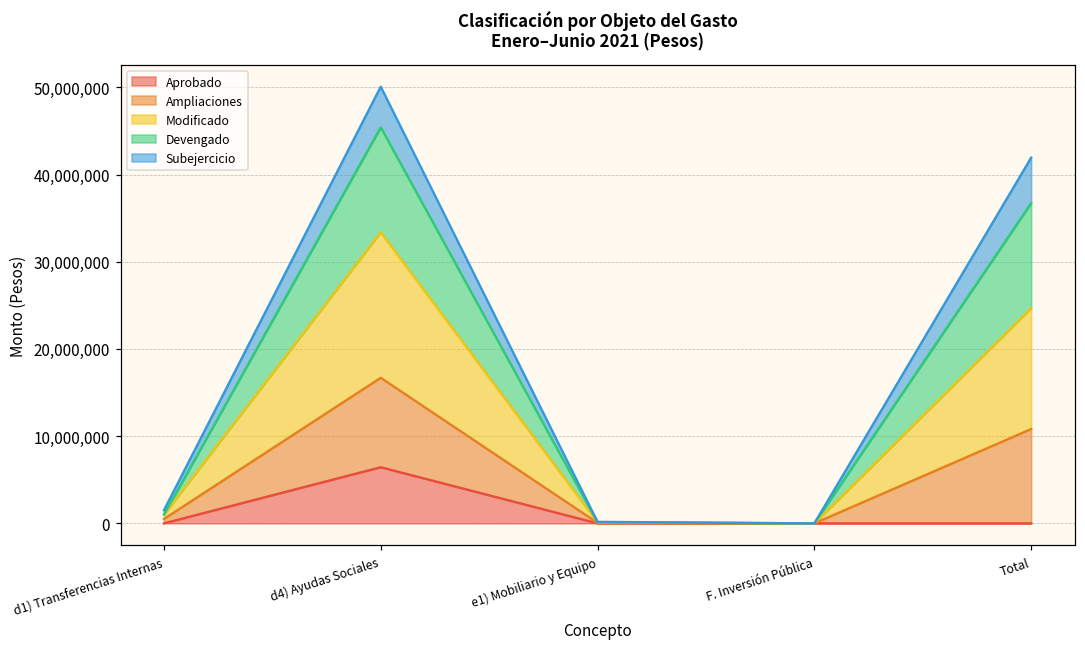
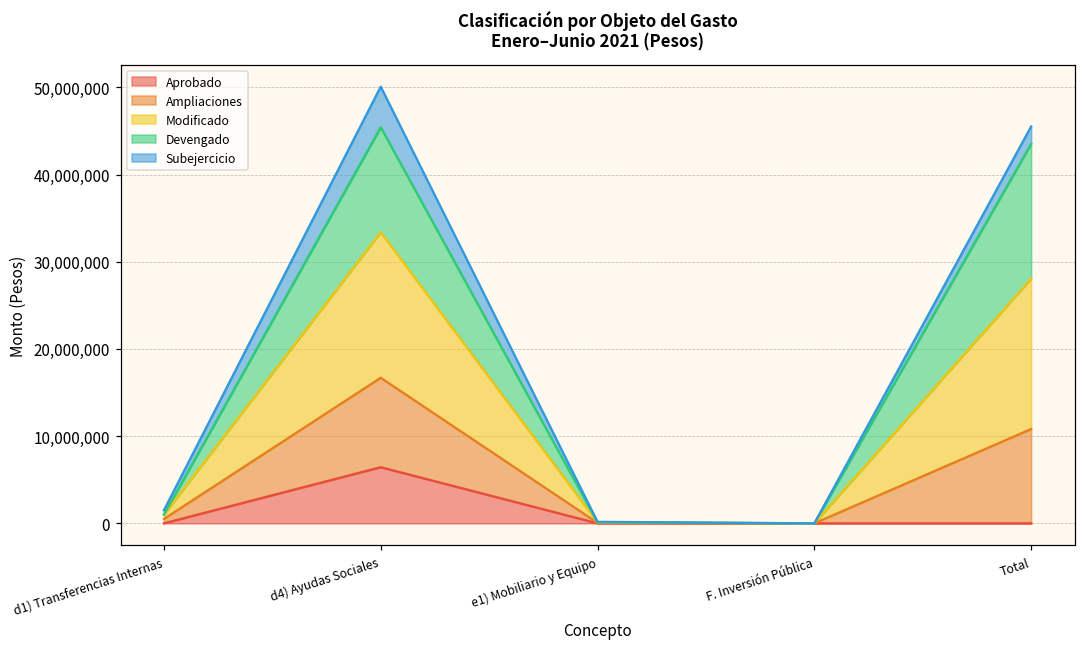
  {
    "Modificado": {
      "d4) Ayudas Sociales": "17,000,000",
-     "Total": "14,000,000"
+     "Total": "17,000,000"
    },
    "Devengado": {
      "d4) Ayudas Sociales": "12,000,000",
-     "Total": "12,000,000"
+     "Total": "15,000,000"
    },
    "Subejercicio": {
      "d1) Transferencias Internas": "1,000,000",
      "d4) Ayudas Sociales": "5,000,000",
-     "Total": "5,000,000"
+     "Total": "2,000,000"
    }
  }
